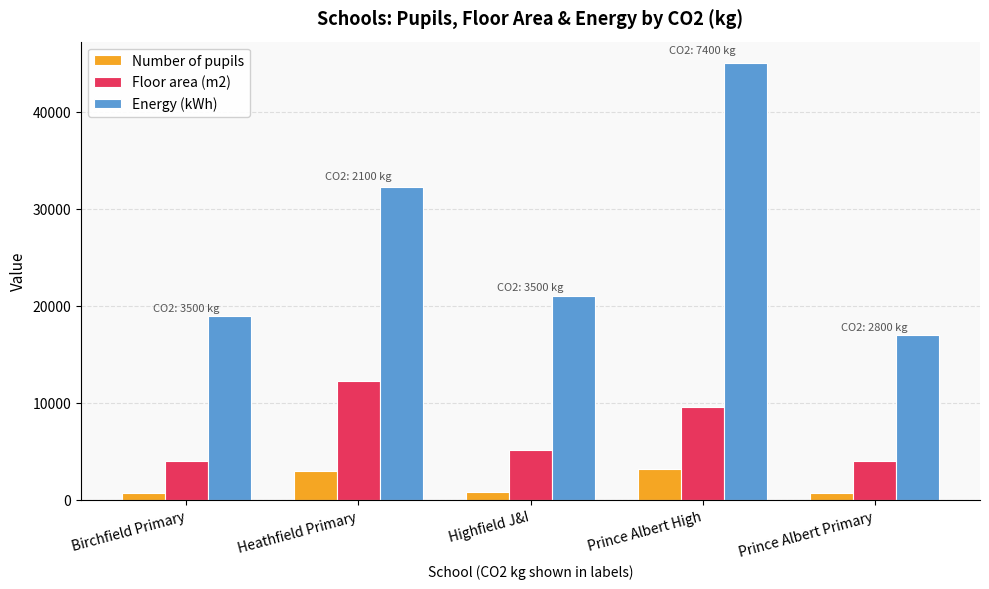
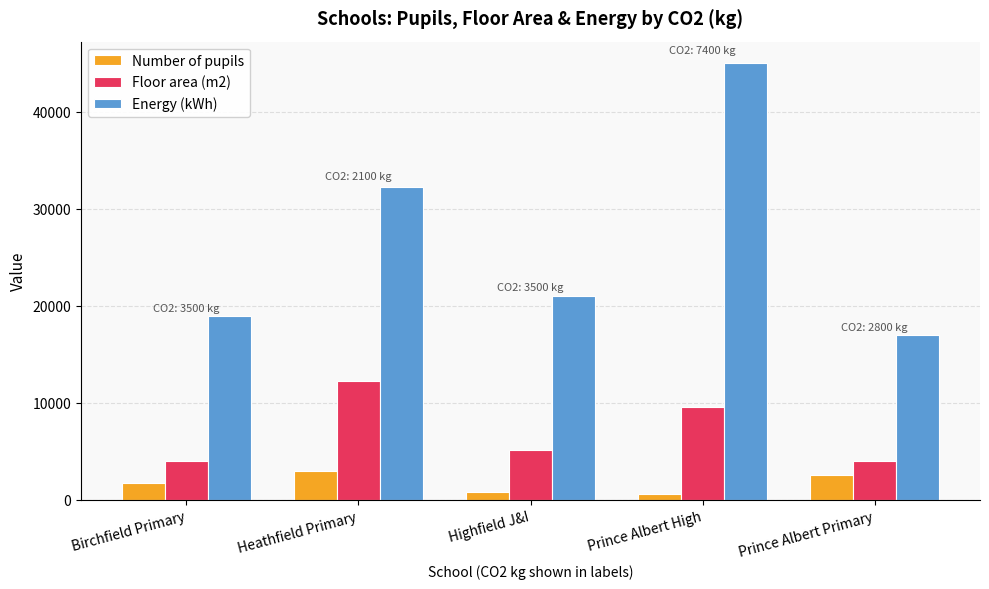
  {
    "Number of pupils": {
-     "Birchfield Primary": 1000,
+     "Birchfield Primary": 2000,
      "Heathfield Primary": 3000,
      "Highfield J&I": 1000,
-     "Prince Albert High": 3000,
-     "Prince Albert Primary": 1000
+     "Prince Albert High": 1000,
+     "Prince Albert Primary": 3000
    },
    "Floor area (m2)": {
      "Birchfield Primary": 4000,
      "Heathfield Primary": 12000,
      "Highfield J&I": 5000,
      "Prince Albert High": 10000,
      "Prince Albert Primary": 4000
    }
  }
